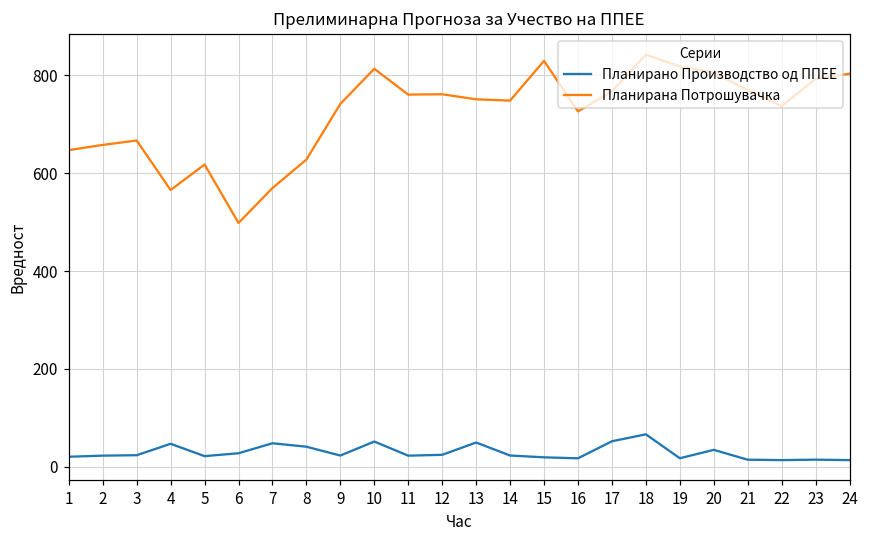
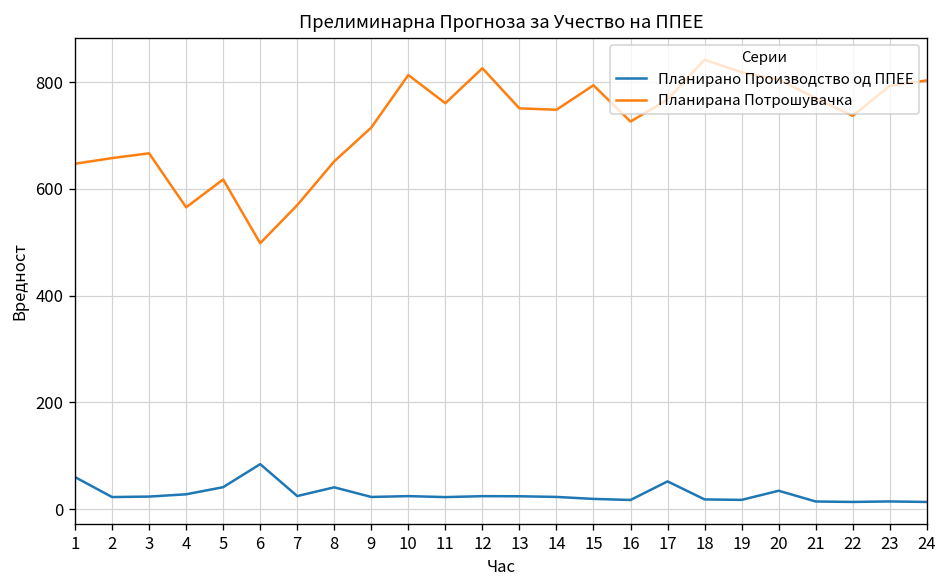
  {
    "Планирано Производство од ППЕЕ": {
-     "1": 20,
+     "1": 60,
      "2": 20,
      "3": 20,
-     "4": 50,
-     "5": 20,
-     "6": 30,
-     "7": 50,
+     "4": 30,
+     "5": 40,
+     "6": 80,
+     "7": 20,
      "8": 40,
      "9": 20,
-     "10": 50,
+     "10": 20,
      "11": 20,
      "12": 20,
-     "13": 50,
+     "13": 20,
      "14": 20,
      "15": 20,
      "16": 20,
      "17": 50,
-     "18": 70,
+     "18": 20,
      "19": 20,
      "20": 30,
      "21": 10,
      "22": 10,
      "23": 10,
      "24": 10
    },
    "Планирана Потрошувачка": {
      "1": 650,
      "2": 660,
      "3": 670,
      "4": 570,
      "5": 620,
      "6": 500,
      "7": 570,
-     "8": 630,
-     "9": 740,
+     "8": 650,
+     "9": 720,
      "10": 810,
      "11": 760,
-     "12": 760,
+     "12": 830,
      "13": 750,
      "14": 750,
-     "15": 830,
+     "15": 790,
      "16": 730,
      "24": 800
    }
  }
